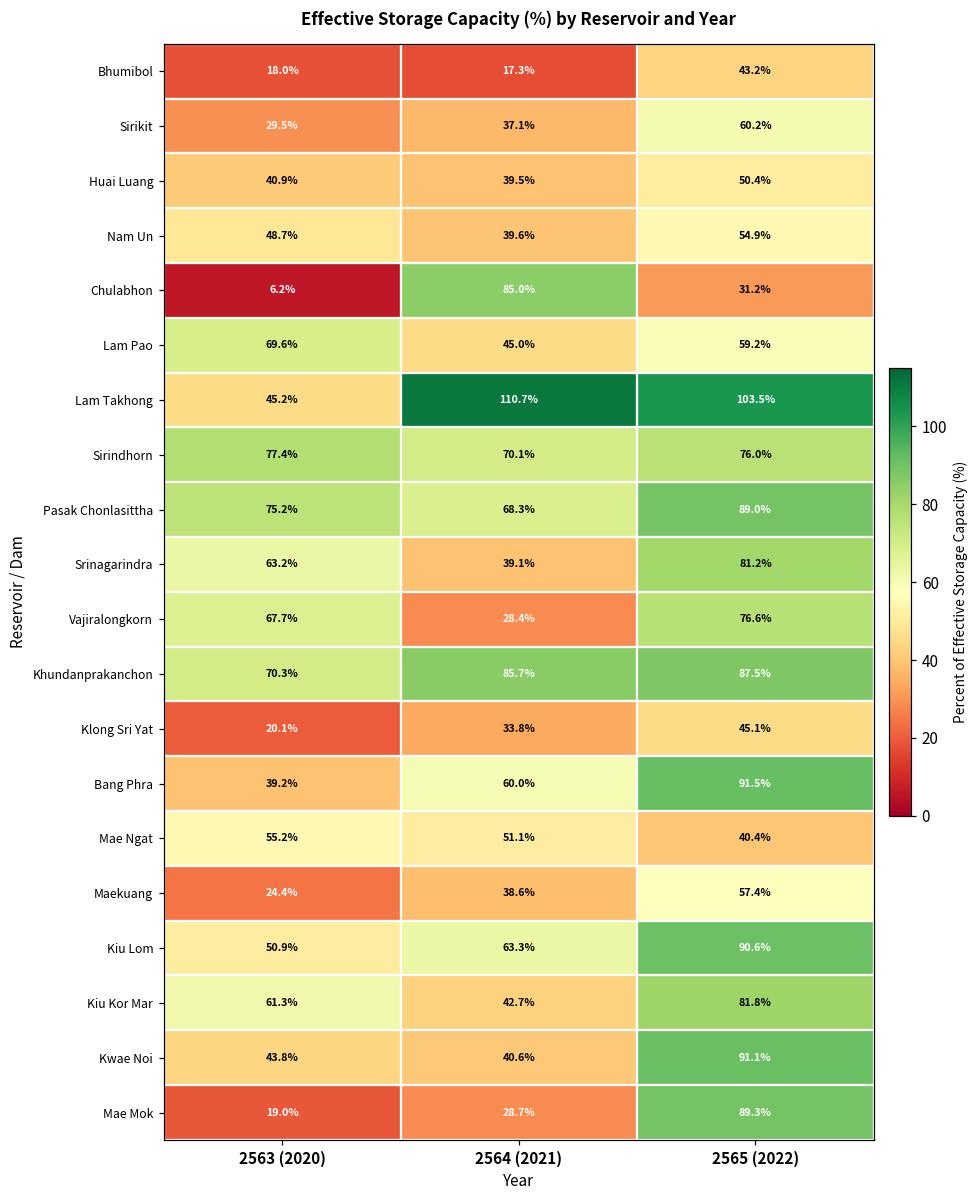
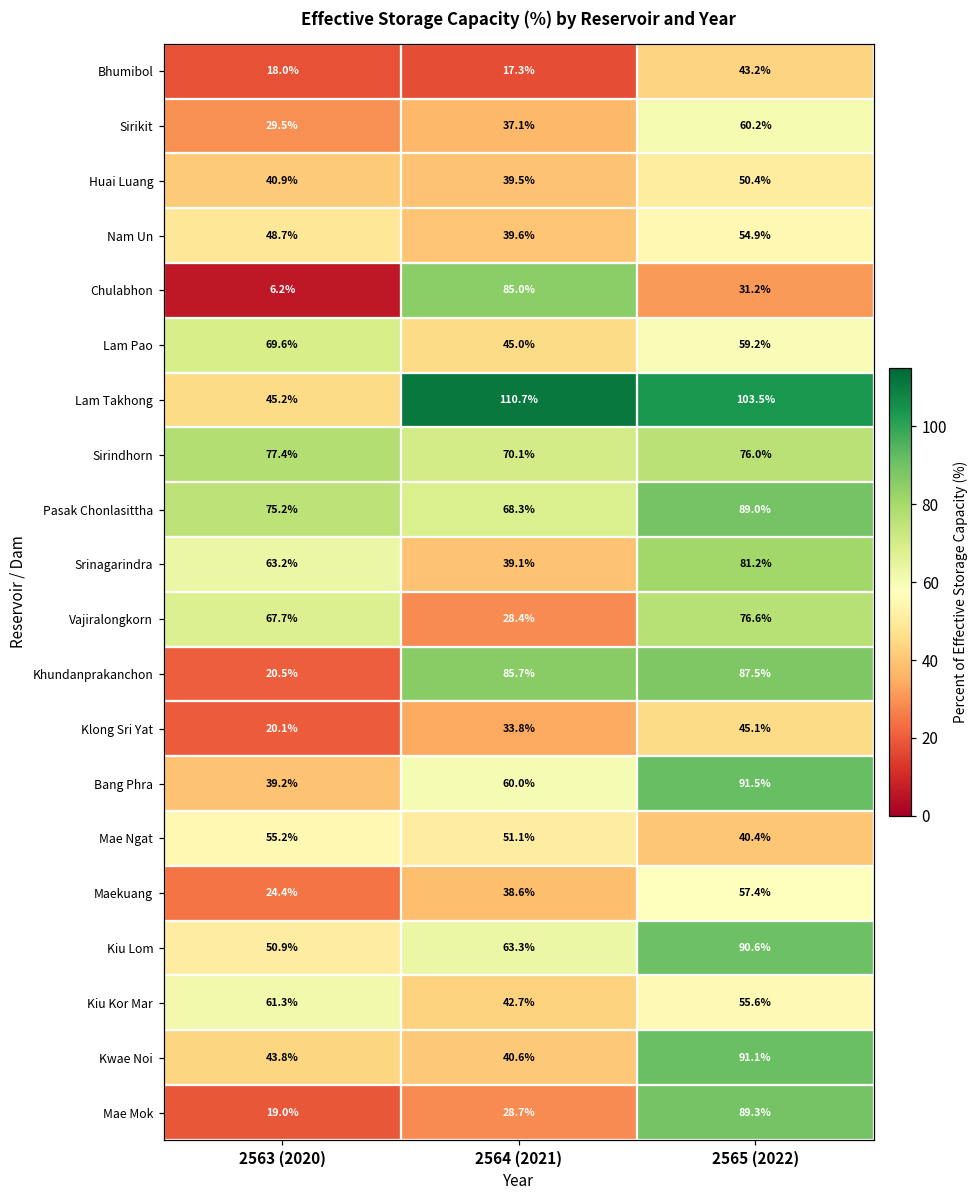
  {
    "Bhumibol": {
      "2563 (2020)": "18.0%",
      "2564 (2021)": "17.3%",
      "2565 (2022)": "43.2%"
    },
    "Sirikit": {
      "2563 (2020)": "29.5%",
      "2564 (2021)": "37.1%",
      "2565 (2022)": "60.2%"
    },
    "Huai Luang": {
      "2563 (2020)": "40.9%",
      "2564 (2021)": "39.5%",
      "2565 (2022)": "50.4%"
    },
    "Nam Un": {
      "2563 (2020)": "48.7%",
      "2564 (2021)": "39.6%",
      "2565 (2022)": "54.9%"
    },
    "Chulabhon": {
      "2563 (2020)": "6.2%",
      "2564 (2021)": "85.0%",
      "2565 (2022)": "31.2%"
    },
    "Lam Pao": {
      "2563 (2020)": "69.6%",
      "2564 (2021)": "45.0%",
      "2565 (2022)": "59.2%"
    },
    "Lam Takhong": {
      "2563 (2020)": "45.2%",
      "2564 (2021)": "110.7%",
      "2565 (2022)": "103.5%"
    },
    "Sirindhorn": {
      "2563 (2020)": "77.4%",
      "2564 (2021)": "70.1%",
      "2565 (2022)": "76.0%"
    },
    "Pasak Chonlasittha": {
      "2563 (2020)": "75.2%",
      "2564 (2021)": "68.3%",
      "2565 (2022)": "89.0%"
    },
    "Srinagarindra": {
      "2563 (2020)": "63.2%",
      "2564 (2021)": "39.1%",
      "2565 (2022)": "81.2%"
    },
    "Vajiralongkorn": {
      "2563 (2020)": "67.7%",
      "2564 (2021)": "28.4%",
      "2565 (2022)": "76.6%"
    },
    "Khundanprakanchon": {
-     "2563 (2020)": "70.3%",
+     "2563 (2020)": "20.5%",
      "2564 (2021)": "85.7%",
      "2565 (2022)": "87.5%"
    },
    "Klong Sri Yat": {
      "2563 (2020)": "20.1%",
      "2564 (2021)": "33.8%",
      "2565 (2022)": "45.1%"
    },
    "Bang Phra": {
      "2563 (2020)": "39.2%",
      "2564 (2021)": "60.0%",
      "2565 (2022)": "91.5%"
    },
    "Mae Ngat": {
      "2563 (2020)": "55.2%",
      "2564 (2021)": "51.1%",
      "2565 (2022)": "40.4%"
    },
    "Maekuang": {
      "2563 (2020)": "24.4%",
      "2564 (2021)": "38.6%",
      "2565 (2022)": "57.4%"
    },
    "Kiu Lom": {
      "2563 (2020)": "50.9%",
      "2564 (2021)": "63.3%",
      "2565 (2022)": "90.6%"
    },
    "Kiu Kor Mar": {
      "2563 (2020)": "61.3%",
      "2564 (2021)": "42.7%",
-     "2565 (2022)": "81.8%"
+     "2565 (2022)": "55.6%"
    },
    "Kwae Noi": {
      "2563 (2020)": "43.8%",
      "2564 (2021)": "40.6%",
      "2565 (2022)": "91.1%"
    },
    "Mae Mok": {
      "2563 (2020)": "19.0%",
      "2564 (2021)": "28.7%",
      "2565 (2022)": "89.3%"
    }
  }
